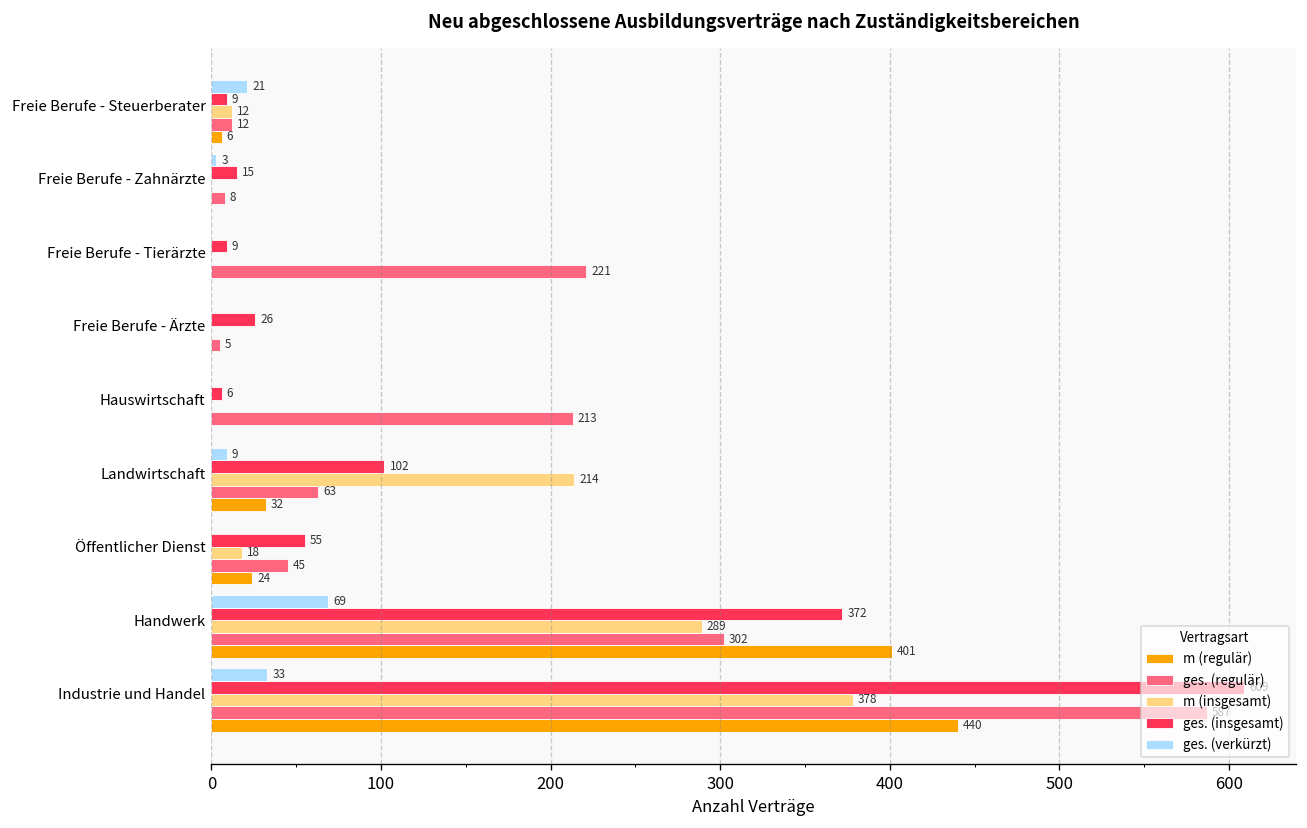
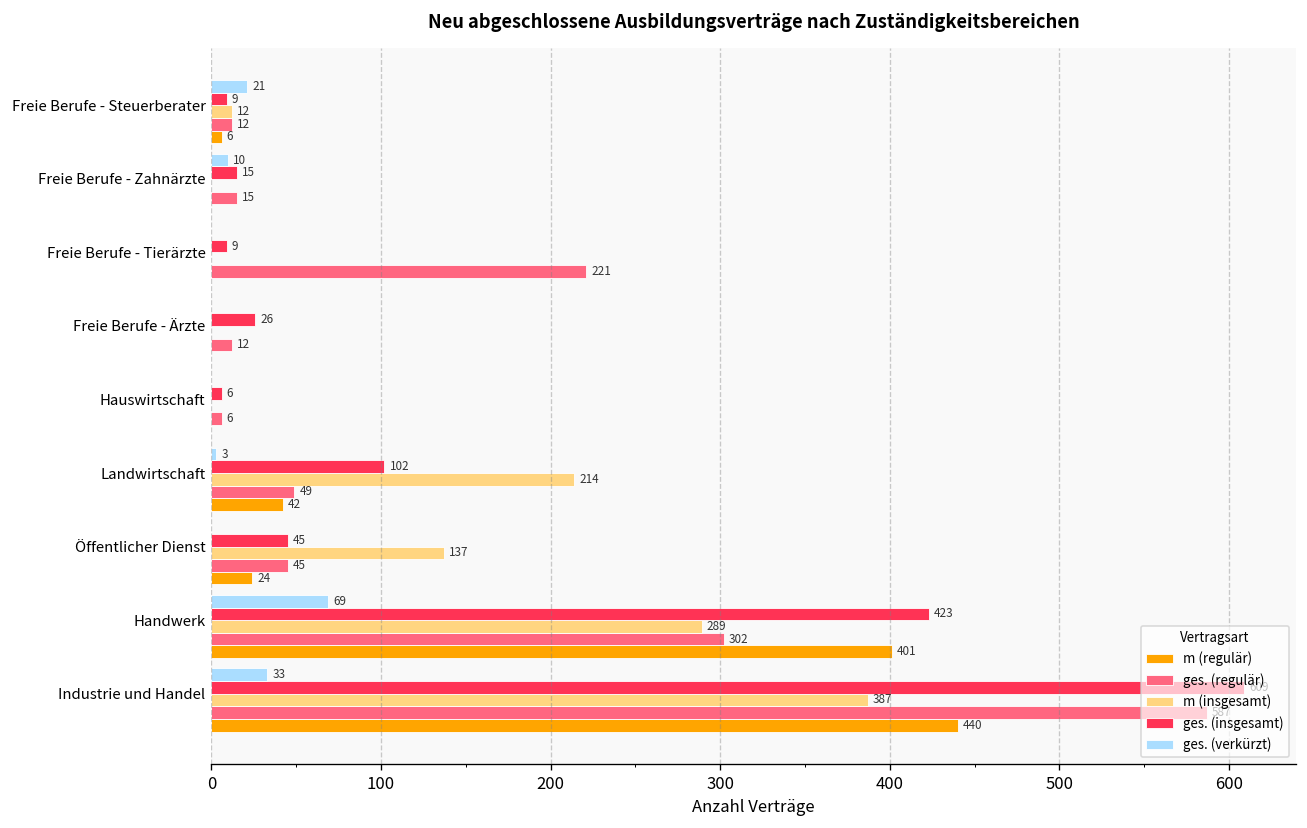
  {
    "m (regulär)": {
      "Freie Berufe - Steuerberater": 6,
-     "Landwirtschaft": 32,
+     "Landwirtschaft": 42,
      "Öffentlicher Dienst": 24,
      "Handwerk": 401,
      "Industrie und Handel": 440
    },
    "ges. (regulär)": {
      "Freie Berufe - Steuerberater": 12,
-     "Freie Berufe - Zahnärzte": 8,
+     "Freie Berufe - Zahnärzte": 15,
      "Freie Berufe - Tierärzte": 221,
-     "Freie Berufe - Ärzte": 5,
-     "Hauswirtschaft": 213,
-     "Landwirtschaft": 63,
+     "Freie Berufe - Ärzte": 12,
+     "Hauswirtschaft": 6,
+     "Landwirtschaft": 49,
      "Öffentlicher Dienst": 45,
      "Handwerk": 302
    },
    "m (insgesamt)": {
      "Freie Berufe - Steuerberater": 12,
      "Landwirtschaft": 214,
-     "Öffentlicher Dienst": 18,
+     "Öffentlicher Dienst": 137,
      "Handwerk": 289,
-     "Industrie und Handel": 378
+     "Industrie und Handel": 387
    },
    "ges. (insgesamt)": {
      "Freie Berufe - Steuerberater": 9,
      "Freie Berufe - Zahnärzte": 15,
      "Freie Berufe - Tierärzte": 9,
      "Freie Berufe - Ärzte": 26,
      "Hauswirtschaft": 6,
      "Landwirtschaft": 102,
-     "Öffentlicher Dienst": 55,
-     "Handwerk": 372
+     "Öffentlicher Dienst": 45,
+     "Handwerk": 423
    },
    "ges. (verkürzt)": {
      "Freie Berufe - Steuerberater": 21,
-     "Freie Berufe - Zahnärzte": 3,
-     "Landwirtschaft": 9,
+     "Freie Berufe - Zahnärzte": 10,
+     "Landwirtschaft": 3,
      "Handwerk": 69,
      "Industrie und Handel": 33
    }
  }
